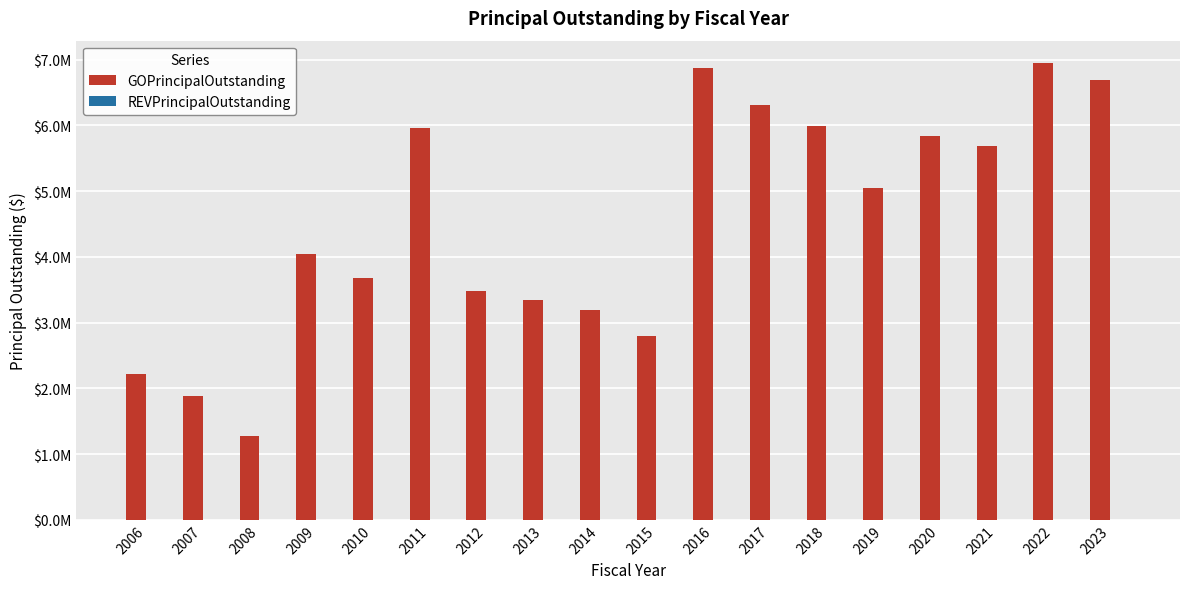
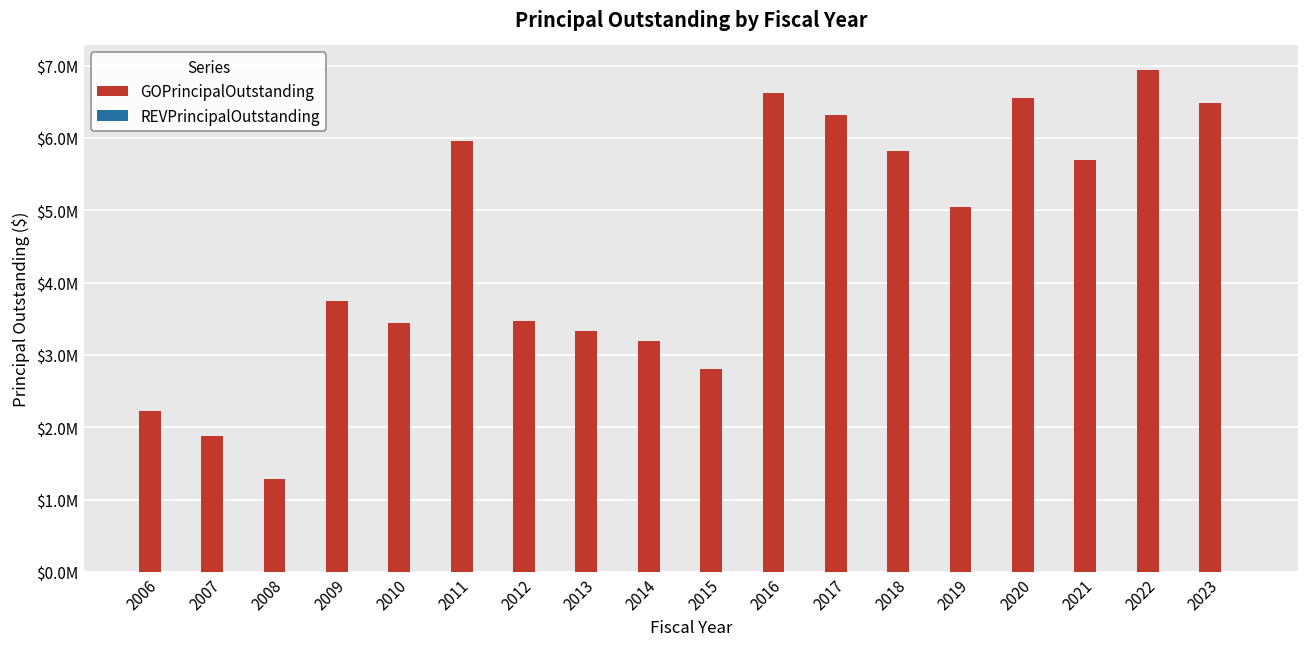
  {
    "GOPrincipalOutstanding": {
      "2006": "$2200000",
      "2007": "$1900000",
      "2008": "$1300000",
-     "2009": "$4000000",
-     "2010": "$3700000",
+     "2009": "$3800000",
+     "2010": "$3400000",
      "2011": "$6000000",
      "2012": "$3500000",
      "2013": "$3300000",
      "2014": "$3200000",
      "2015": "$2800000",
-     "2016": "$6900000",
+     "2016": "$6600000",
      "2017": "$6300000",
-     "2018": "$6000000",
+     "2018": "$5800000",
      "2019": "$5000000",
-     "2020": "$5800000",
+     "2020": "$6500000",
      "2021": "$5700000",
      "2022": "$6900000",
-     "2023": "$6700000"
+     "2023": "$6500000"
    },
    "REVPrincipalOutstanding": {
      "2006": "$0",
      "2007": "$0",
      "2008": "$0",
      "2009": "$0",
      "2010": "$0",
      "2011": "$0",
      "2012": "$0",
      "2013": "$0",
      "2014": "$0",
      "2015": "$0",
      "2016": "$0",
      "2017": "$0",
      "2018": "$0",
      "2019": "$0",
      "2020": "$0",
      "2021": "$0",
      "2022": "$0",
      "2023": "$0"
    }
  }
